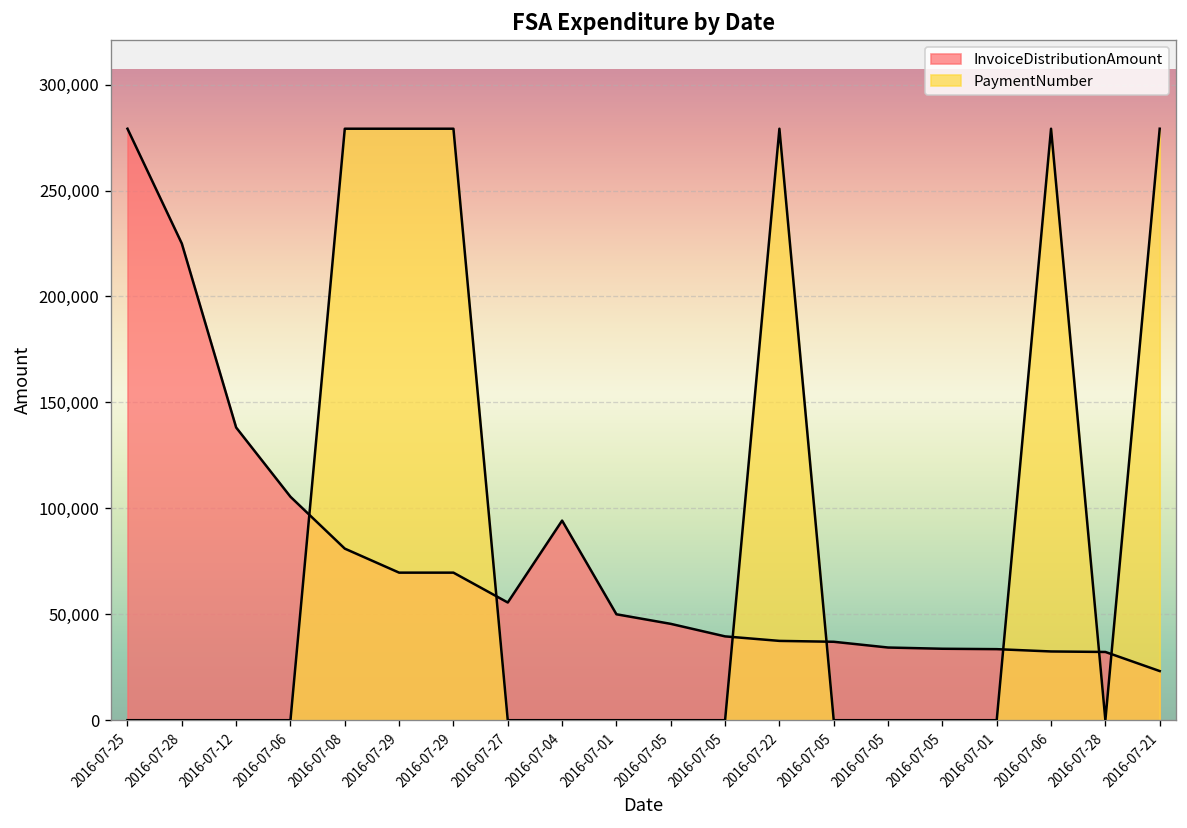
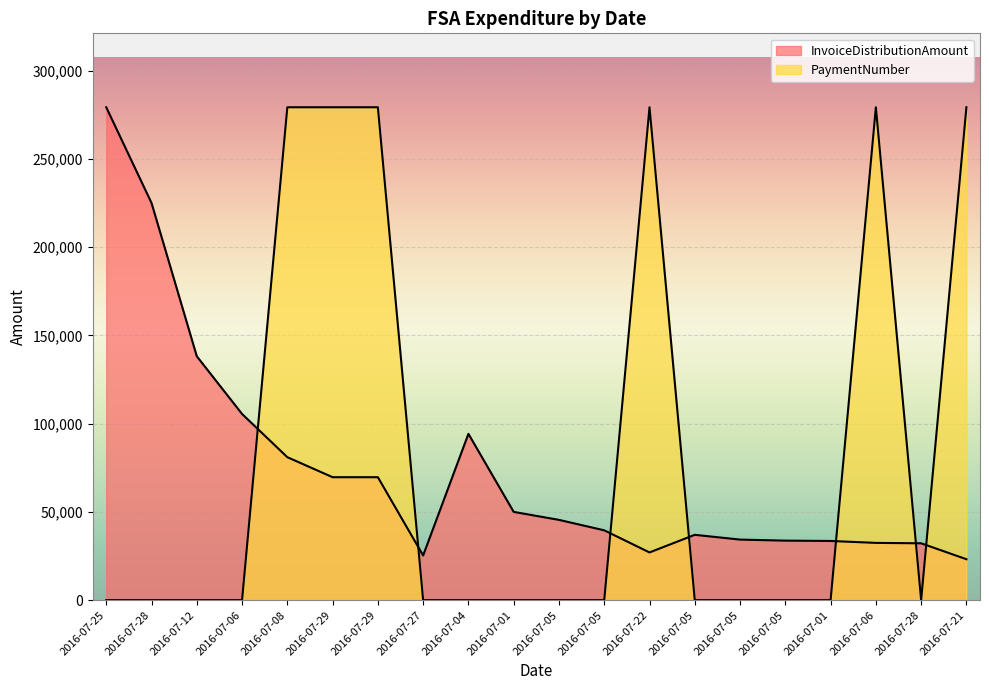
  {
    "InvoiceDistributionAmount": {
      "2016-07-25": "279,000",
      "2016-07-12": "138,000",
      "2016-07-08": "81,000",
-     "2016-07-27": "56,000",
+     "2016-07-27": "25,000",
      "2016-07-04": "94,000",
-     "2016-07-22": "37,000",
+     "2016-07-22": "27,000",
      "2016-07-21": "23,000"
    },
    "PaymentNumber": {
      "2016-07-25": "0",
      "2016-07-12": "0",
      "2016-07-08": "279,000",
      "2016-07-27": "0",
      "2016-07-04": "0",
      "2016-07-22": "279,000",
      "2016-07-21": "279,000"
    }
  }
